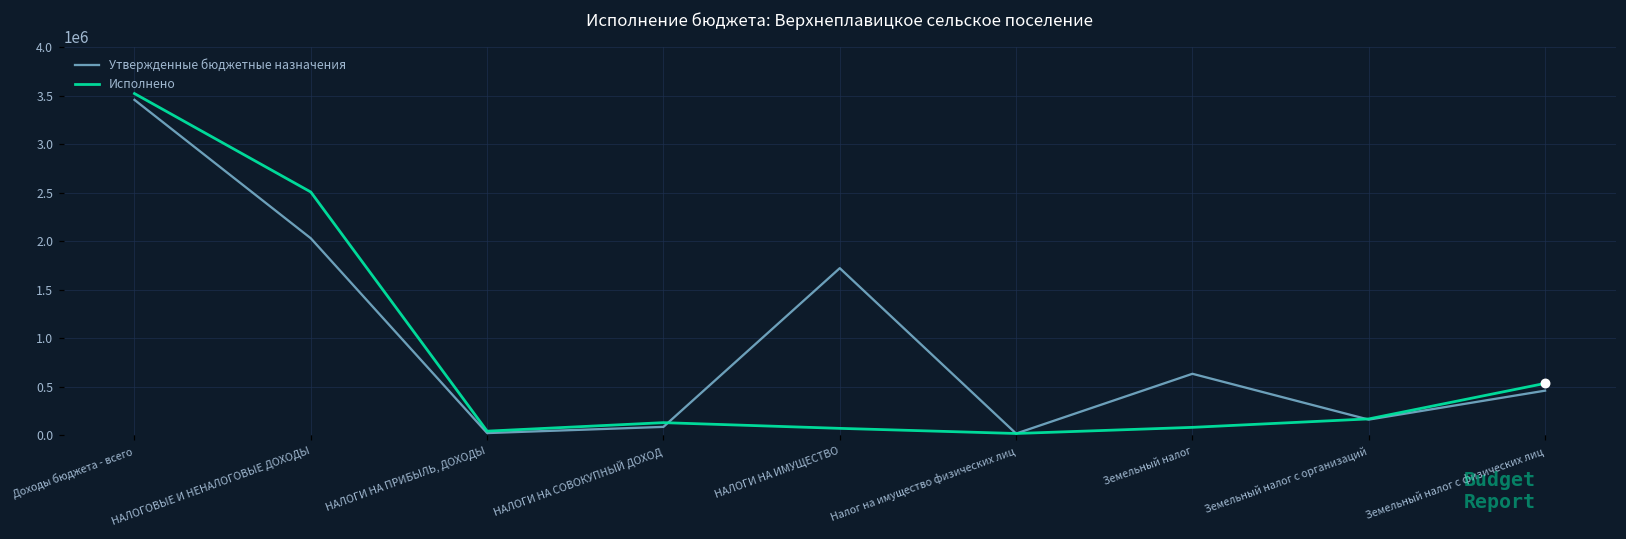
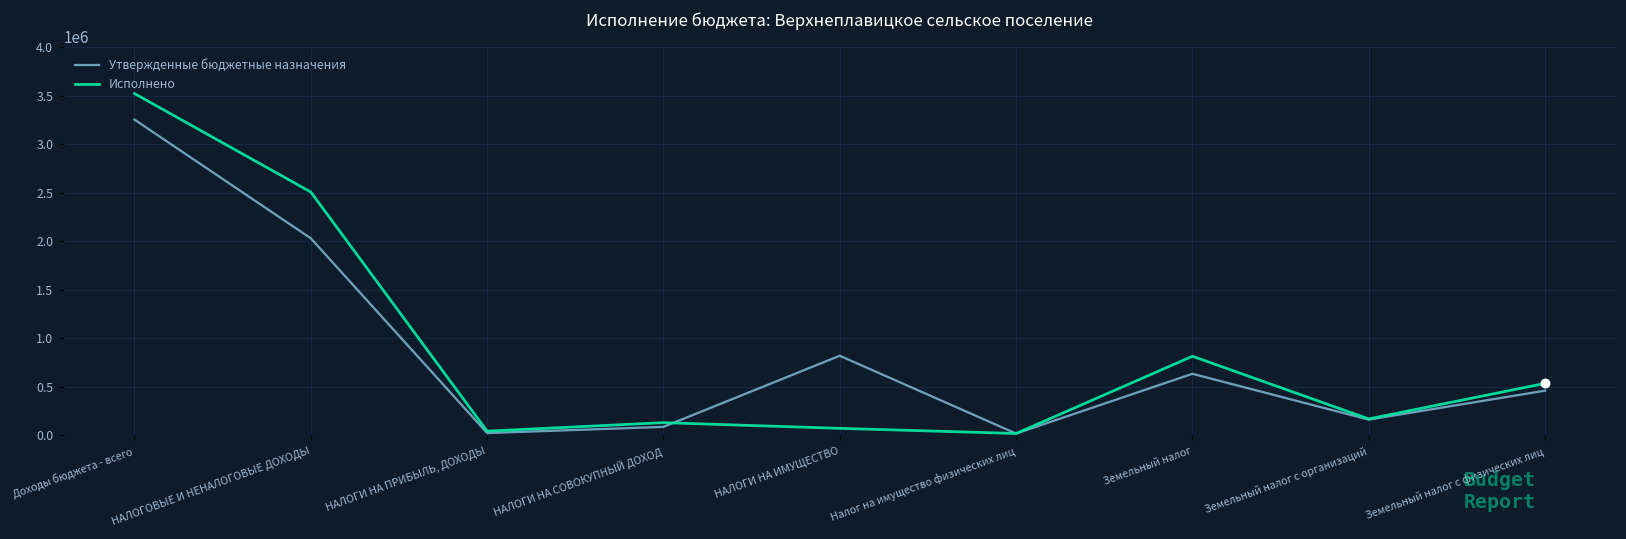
  {
    "Утвержденные бюджетные назначения": {
-     "Доходы бюджета - всего": 3500000,
+     "Доходы бюджета - всего": 3300000,
      "НАЛОГОВЫЕ И НЕНАЛОГОВЫЕ ДОХОДЫ": 2000000,
      "НАЛОГИ НА СОВОКУПНЫЙ ДОХОД": 100000,
-     "НАЛОГИ НА ИМУЩЕСТВО": 1700000,
+     "НАЛОГИ НА ИМУЩЕСТВО": 800000,
      "Земельный налог": 600000,
      "Земельный налог с физических лиц": 500000
    },
    "Исполнено": {
      "Доходы бюджета - всего": 3500000,
      "НАЛОГОВЫЕ И НЕНАЛОГОВЫЕ ДОХОДЫ": 2500000,
      "НАЛОГИ НА СОВОКУПНЫЙ ДОХОД": 100000,
      "НАЛОГИ НА ИМУЩЕСТВО": 100000,
-     "Земельный налог": 100000
+     "Земельный налог": 800000
    }
  }
